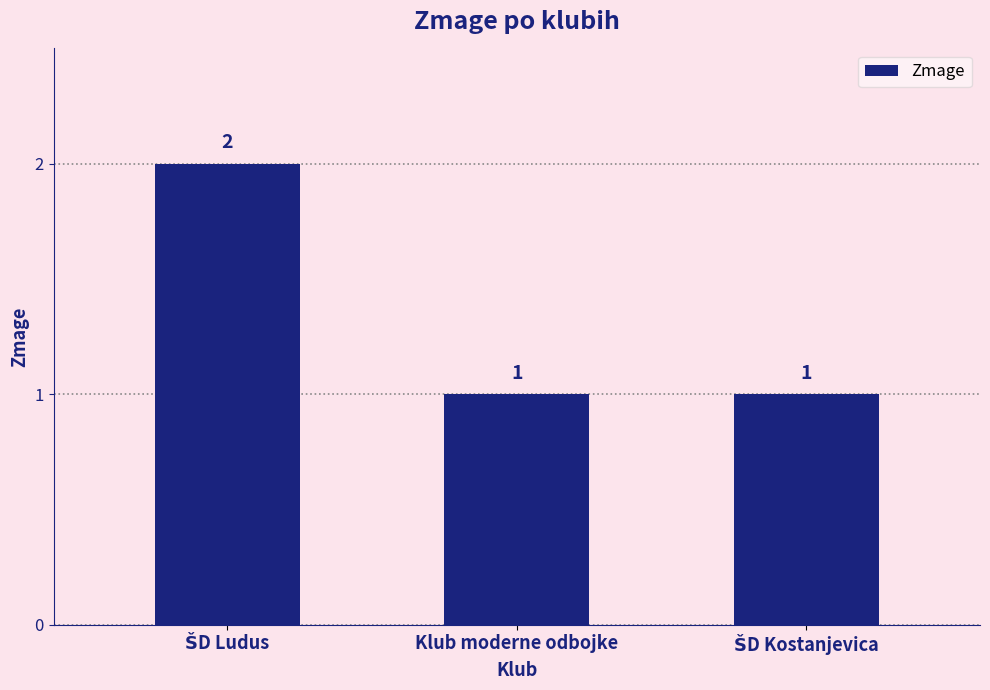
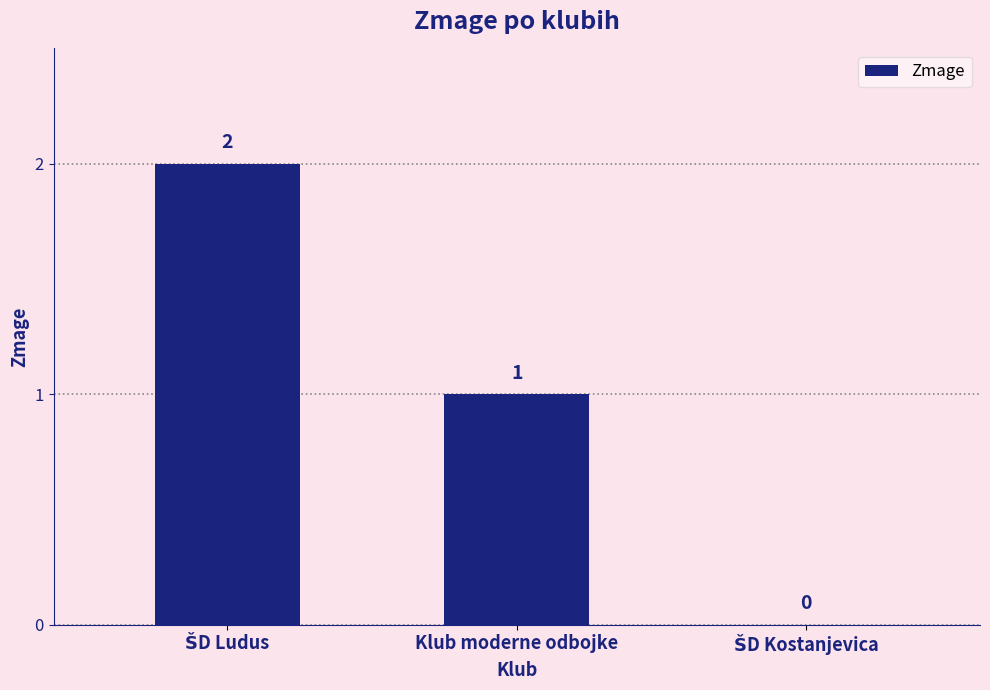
  {
    "ŠD Ludus": 2,
    "Klub moderne odbojke": 1,
-   "ŠD Kostanjevica": 1
+   "ŠD Kostanjevica": 0
  }
